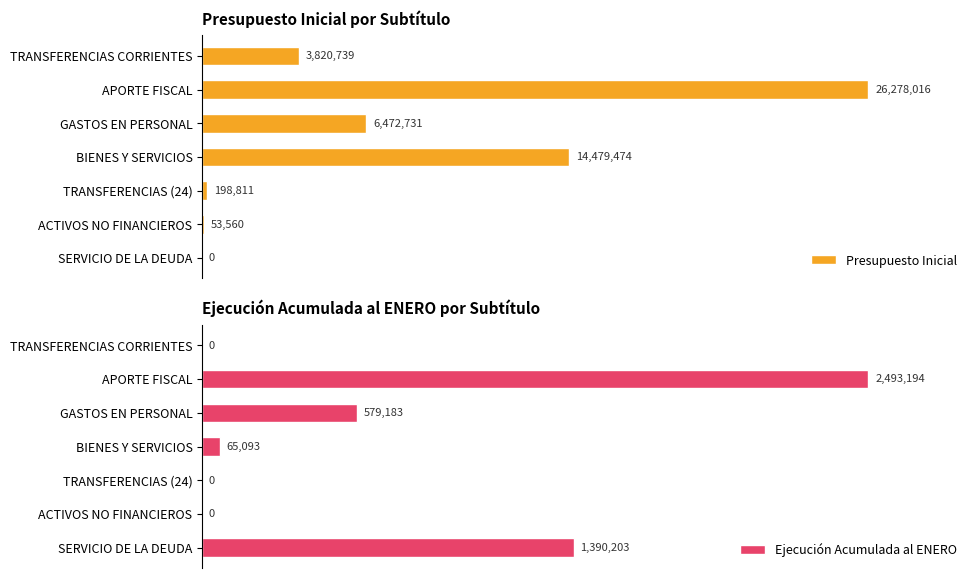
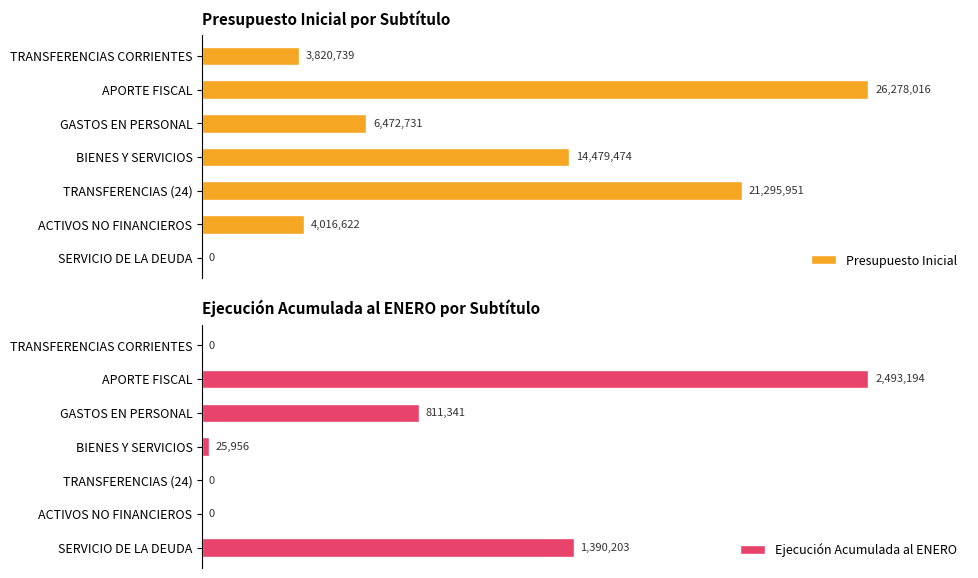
  {
    "Presupuesto Inicial por Subtítulo": {
      "TRANSFERENCIAS CORRIENTES": "3,820,739",
      "APORTE FISCAL": "26,278,016",
      "GASTOS EN PERSONAL": "6,472,731",
      "BIENES Y SERVICIOS": "14,479,474",
-     "TRANSFERENCIAS (24)": "198,811",
-     "ACTIVOS NO FINANCIEROS": "53,560",
+     "TRANSFERENCIAS (24)": "21,295,951",
+     "ACTIVOS NO FINANCIEROS": "4,016,622",
      "SERVICIO DE LA DEUDA": "0"
    },
    "Ejecución Acumulada al ENERO por Subtítulo": {
      "TRANSFERENCIAS CORRIENTES": "0",
      "APORTE FISCAL": "2,493,194",
-     "GASTOS EN PERSONAL": "579,183",
-     "BIENES Y SERVICIOS": "65,093",
+     "GASTOS EN PERSONAL": "811,341",
+     "BIENES Y SERVICIOS": "25,956",
      "TRANSFERENCIAS (24)": "0",
      "ACTIVOS NO FINANCIEROS": "0",
      "SERVICIO DE LA DEUDA": "1,390,203"
    }
  }
